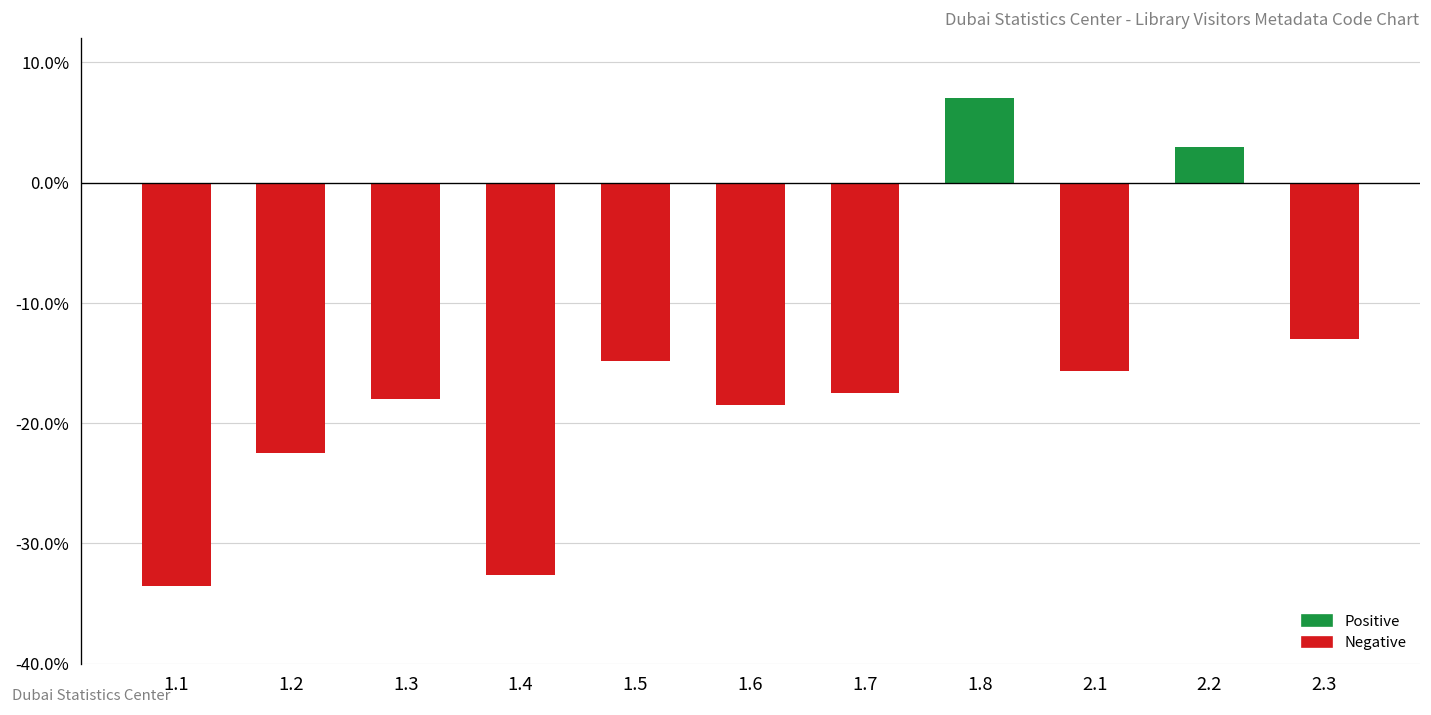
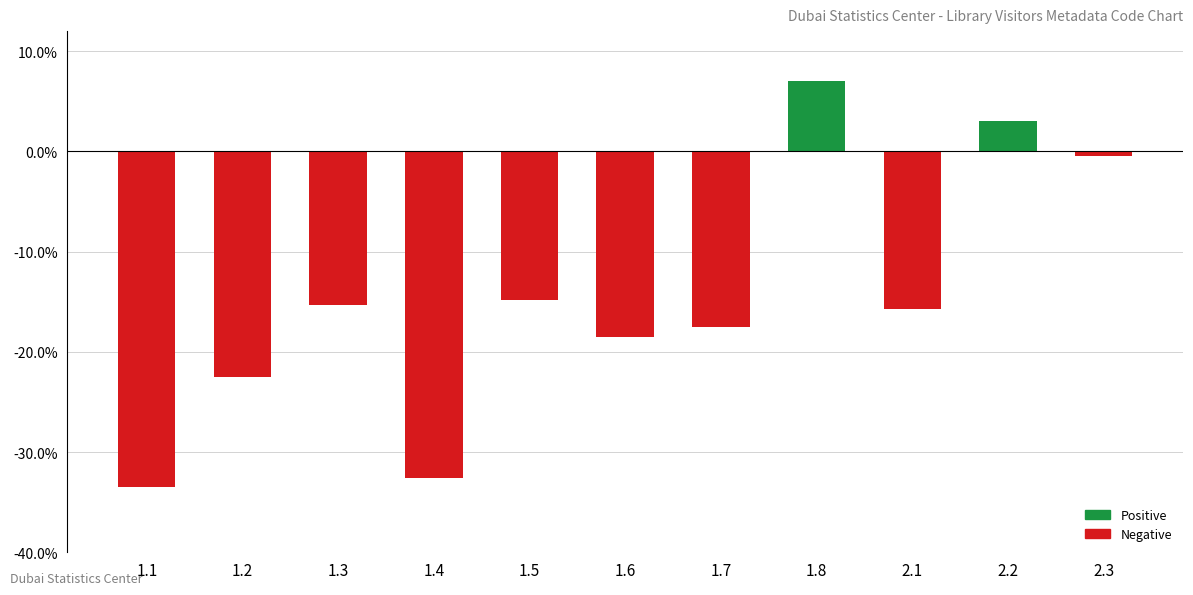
  {
    "1.1": "-33.5%",
    "1.2": "-22.5%",
-   "1.3": "-18.0%",
+   "1.3": "-15.3%",
    "1.4": "-32.6%",
    "1.5": "-14.8%",
    "1.6": "-18.5%",
    "1.7": "-17.5%",
    "1.8": "7.0%",
    "2.1": "-15.7%",
    "2.2": "3.0%",
-   "2.3": "-13.0%"
+   "2.3": "-0.5%"
  }
